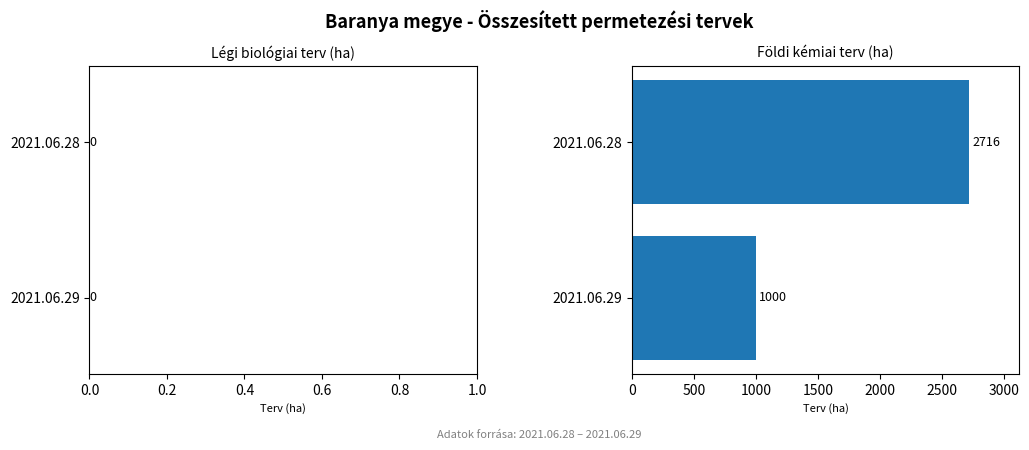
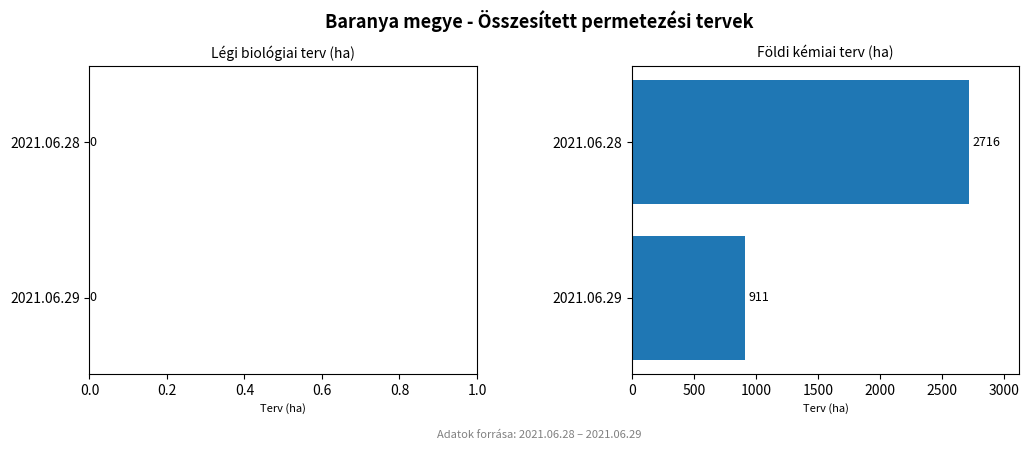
  {
    "Légi biológiai terv (ha)": {
      "2021.06.28": 0,
      "2021.06.29": 0
    },
    "Földi kémiai terv (ha)": {
      "2021.06.28": 2716,
-     "2021.06.29": 1000
+     "2021.06.29": 911
    }
  }
